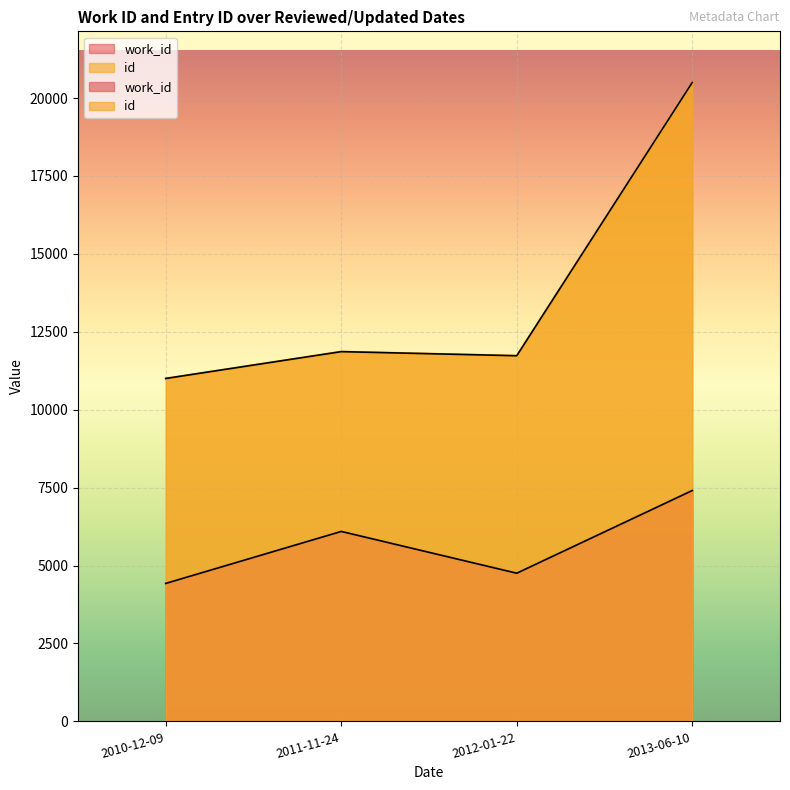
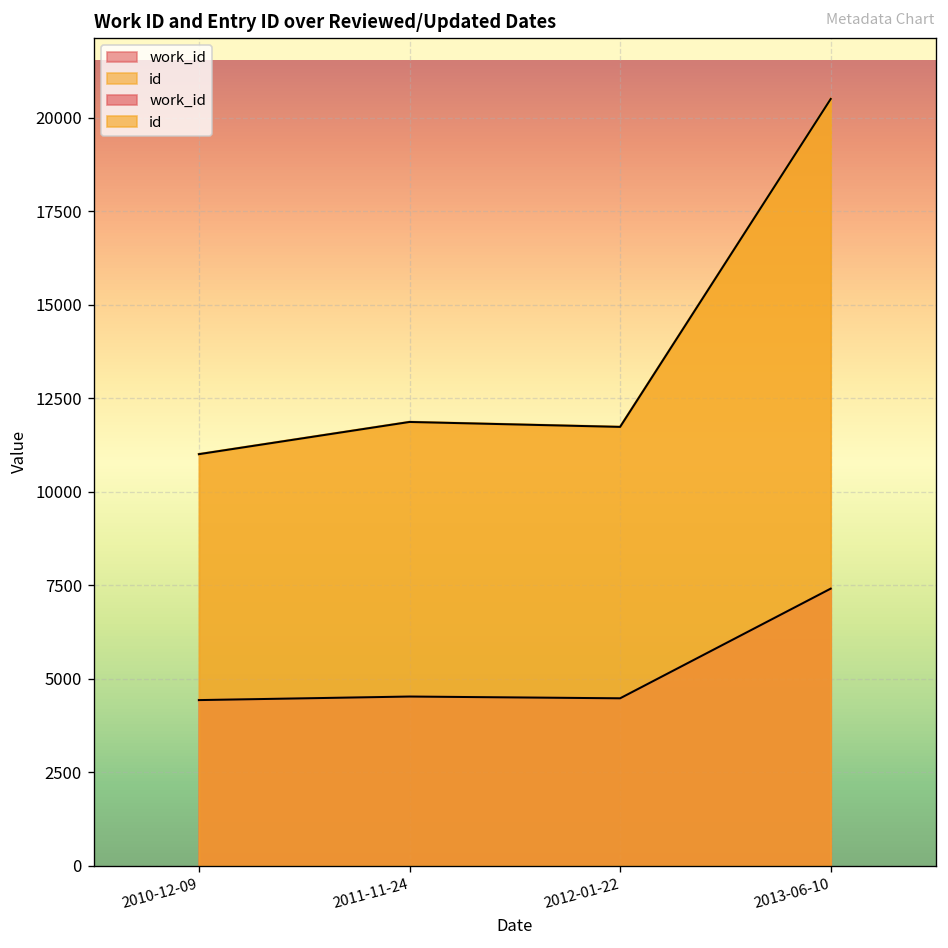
  {
    "work_id": {
      "2010-12-09": 4400,
-     "2011-11-24": 6100,
-     "2012-01-22": 4800,
+     "2011-11-24": 4500,
+     "2012-01-22": 4500,
      "2013-06-10": 7400
    },
    "id": {
      "2010-12-09": 11000,
      "2011-11-24": 11900,
      "2012-01-22": 11700,
      "2013-06-10": 20500
    }
  }
